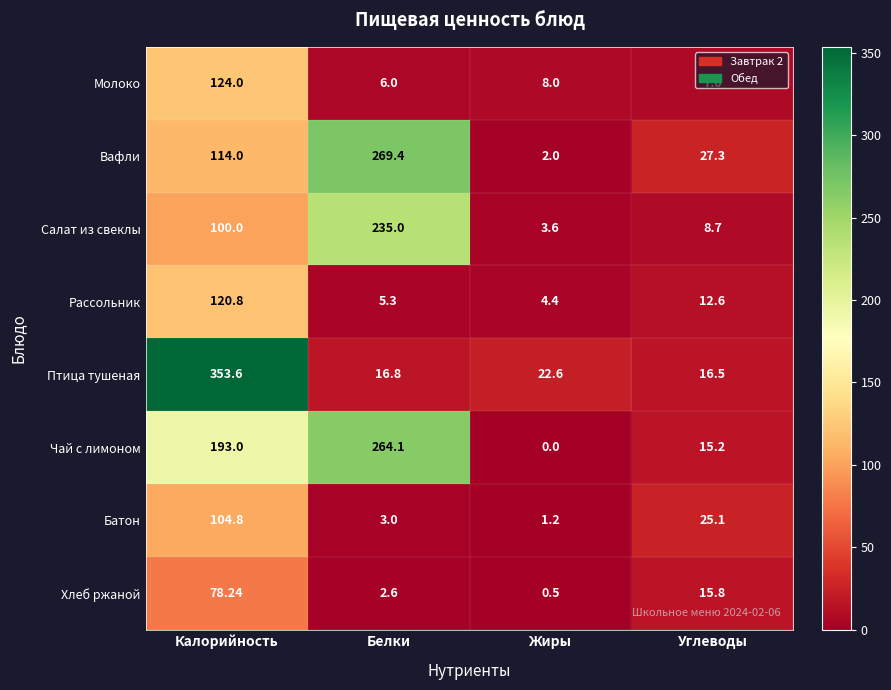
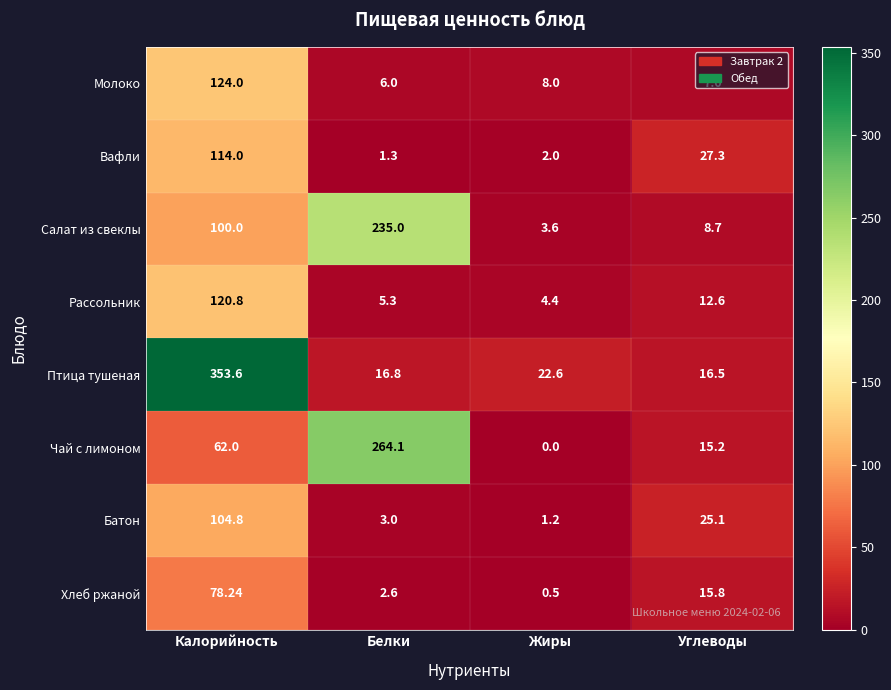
  {
    "Молоко": {
      "Калорийность": 124.0,
      "Белки": 6.0,
      "Жиры": 8.0
    },
    "Вафли": {
      "Калорийность": 114.0,
-     "Белки": 269.4,
+     "Белки": 1.3,
      "Жиры": 2.0,
      "Углеводы": 27.3
    },
    "Салат из свеклы": {
      "Калорийность": 100.0,
      "Белки": 235.0,
      "Жиры": 3.6,
      "Углеводы": 8.7
    },
    "Рассольник": {
      "Калорийность": 120.8,
      "Белки": 5.3,
      "Жиры": 4.4,
      "Углеводы": 12.6
    },
    "Птица тушеная": {
      "Калорийность": 353.6,
      "Белки": 16.8,
      "Жиры": 22.6,
      "Углеводы": 16.5
    },
    "Чай с лимоном": {
-     "Калорийность": 193.0,
+     "Калорийность": 62.0,
      "Белки": 264.1,
      "Жиры": 0.0,
      "Углеводы": 15.2
    },
    "Батон": {
      "Калорийность": 104.8,
      "Белки": 3.0,
      "Жиры": 1.2,
      "Углеводы": 25.1
    },
    "Хлеб ржаной": {
      "Калорийность": 78.24,
      "Белки": 2.6,
      "Жиры": 0.5
    }
  }
